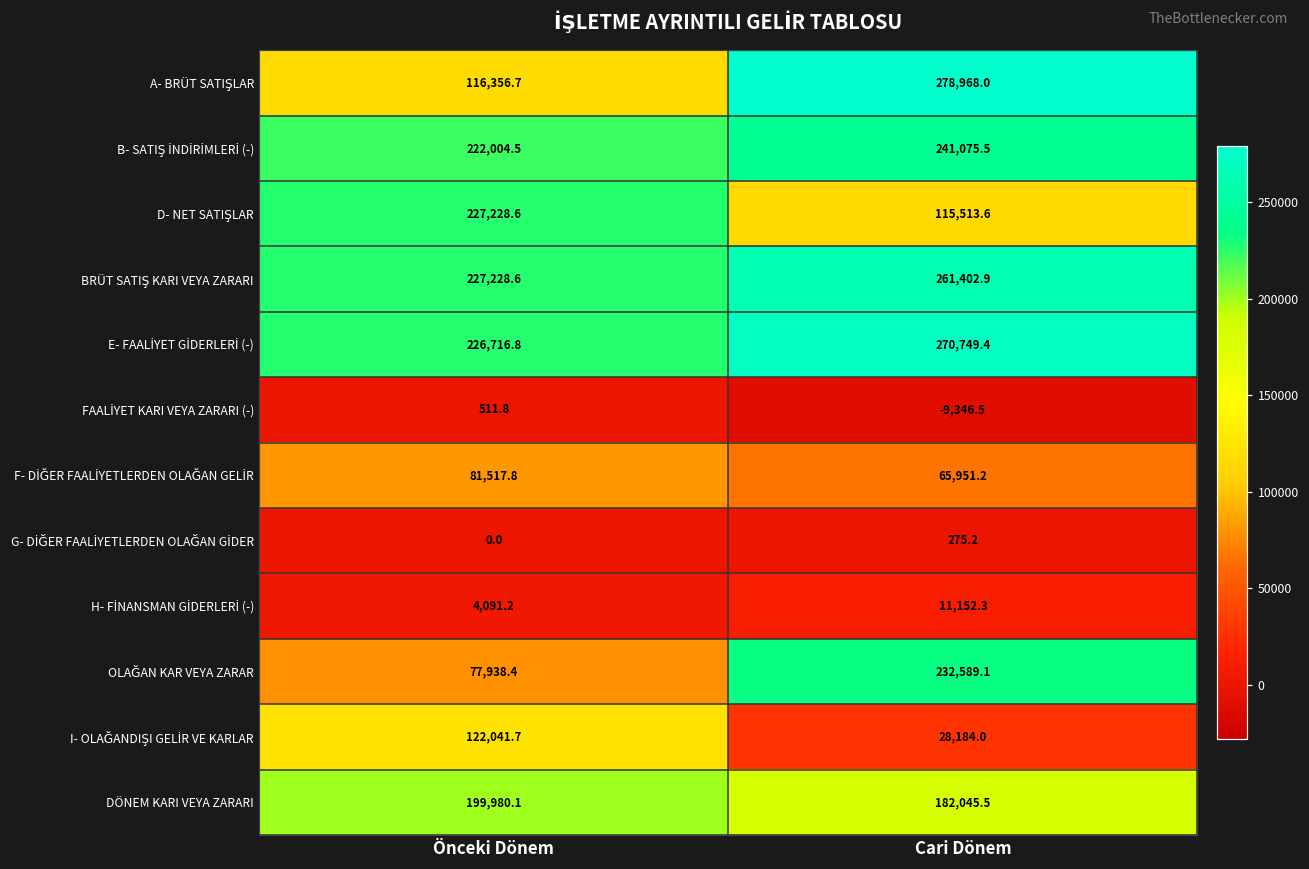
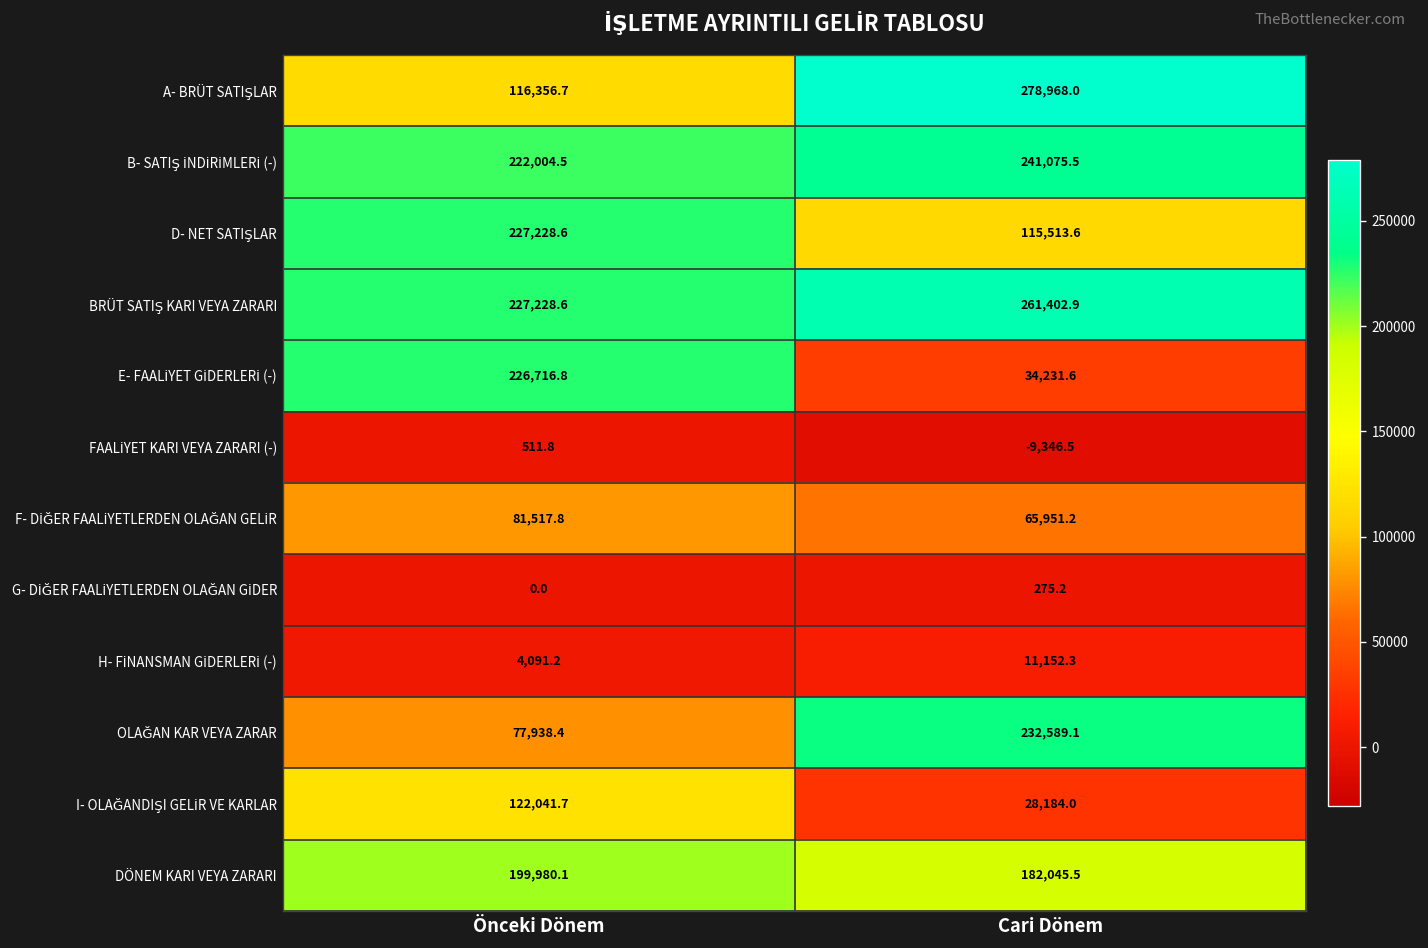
  {
    "A- BRÜT SATIŞLAR": {
      "Önceki Dönem": "116,356.7",
      "Cari Dönem": "278,968.0"
    },
    "B- SATIŞ İNDİRİMLERİ (-)": {
      "Önceki Dönem": "222,004.5",
      "Cari Dönem": "241,075.5"
    },
    "D- NET SATIŞLAR": {
      "Önceki Dönem": "227,228.6",
      "Cari Dönem": "115,513.6"
    },
    "BRÜT SATIŞ KARI VEYA ZARARI": {
      "Önceki Dönem": "227,228.6",
      "Cari Dönem": "261,402.9"
    },
    "E- FAALİYET GİDERLERİ (-)": {
      "Önceki Dönem": "226,716.8",
-     "Cari Dönem": "270,749.4"
+     "Cari Dönem": "34,231.6"
    },
    "FAALİYET KARI VEYA ZARARI (-)": {
      "Önceki Dönem": "511.8",
      "Cari Dönem": "-9,346.5"
    },
    "F- DİĞER FAALİYETLERDEN OLAĞAN GELİR": {
      "Önceki Dönem": "81,517.8",
      "Cari Dönem": "65,951.2"
    },
    "G- DİĞER FAALİYETLERDEN OLAĞAN GİDER": {
      "Önceki Dönem": "0.0",
      "Cari Dönem": "275.2"
    },
    "H- FİNANSMAN GİDERLERİ (-)": {
      "Önceki Dönem": "4,091.2",
      "Cari Dönem": "11,152.3"
    },
    "OLAĞAN KAR VEYA ZARAR": {
      "Önceki Dönem": "77,938.4",
      "Cari Dönem": "232,589.1"
    },
    "I- OLAĞANDIŞI GELİR VE KARLAR": {
      "Önceki Dönem": "122,041.7",
      "Cari Dönem": "28,184.0"
    },
    "DÖNEM KARI VEYA ZARARI": {
      "Önceki Dönem": "199,980.1",
      "Cari Dönem": "182,045.5"
    }
  }
